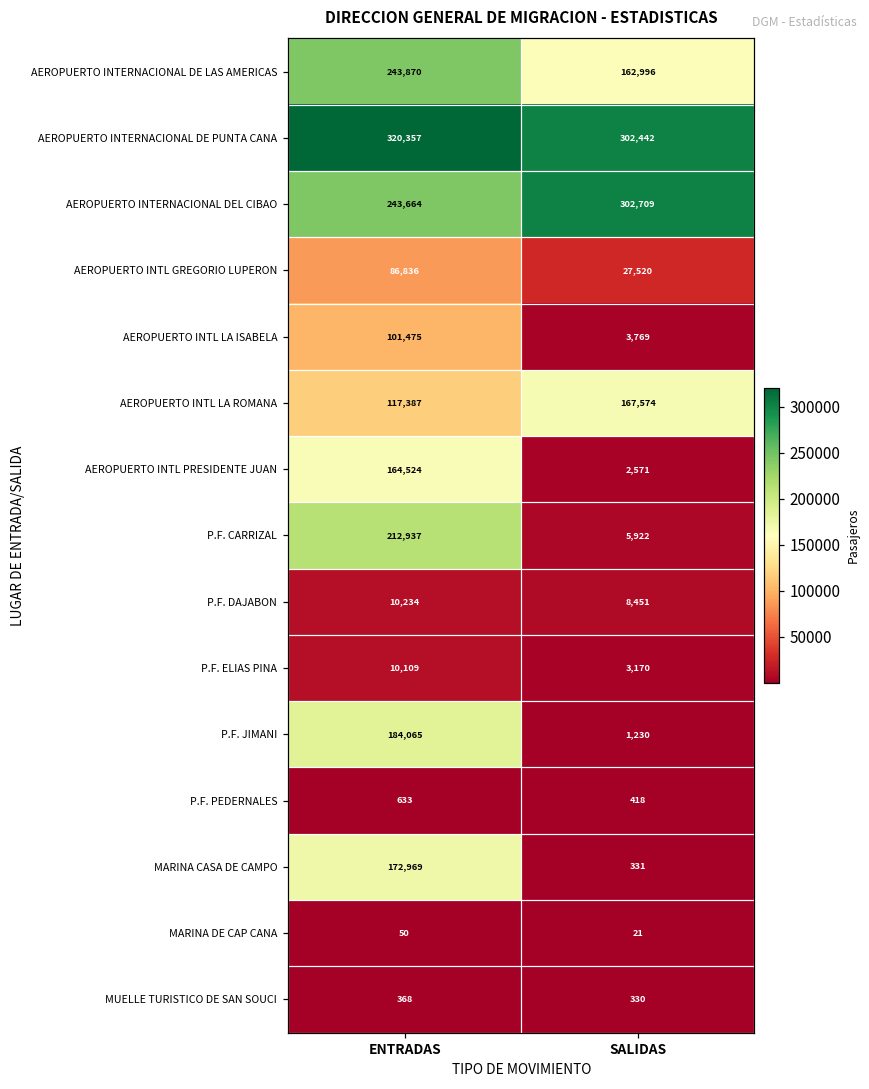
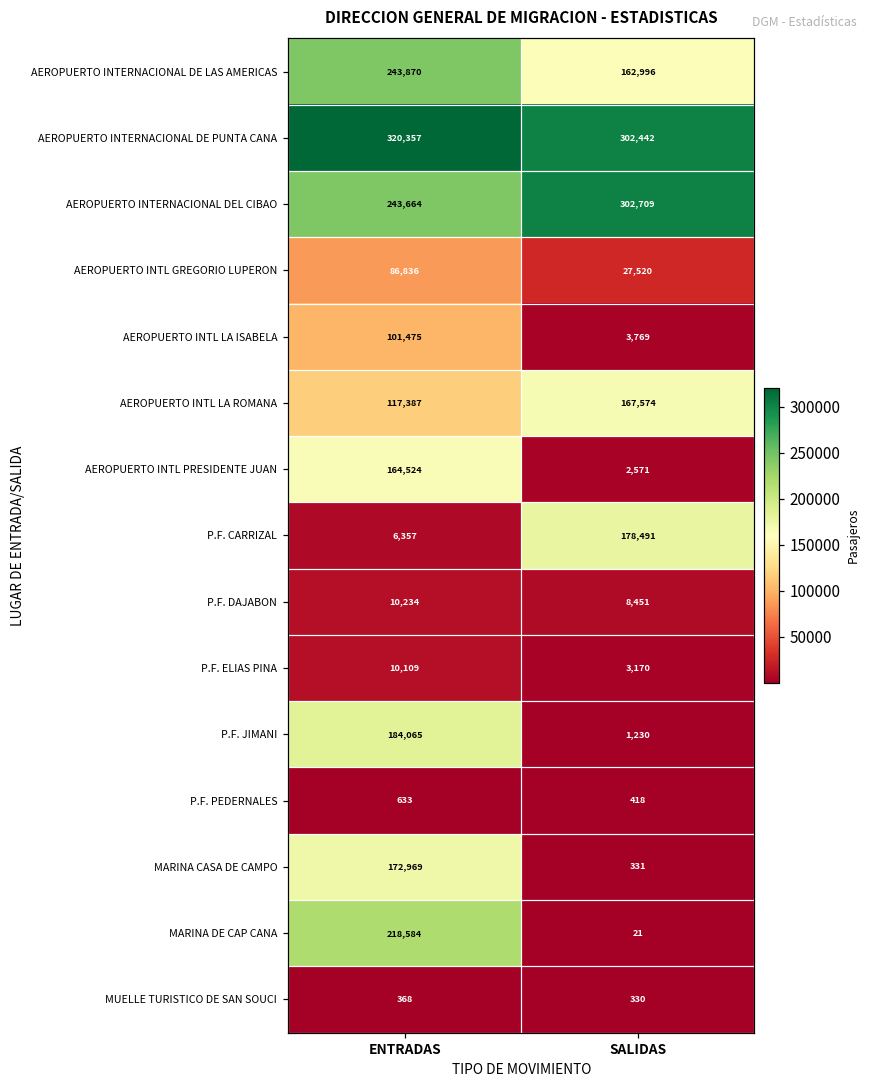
  {
    "AEROPUERTO INTERNACIONAL DE LAS AMERICAS": {
      "ENTRADAS": "243,870",
      "SALIDAS": "162,996"
    },
    "AEROPUERTO INTERNACIONAL DE PUNTA CANA": {
      "ENTRADAS": "320,357",
      "SALIDAS": "302,442"
    },
    "AEROPUERTO INTERNACIONAL DEL CIBAO": {
      "ENTRADAS": "243,664",
      "SALIDAS": "302,709"
    },
    "AEROPUERTO INTL GREGORIO LUPERON": {
      "ENTRADAS": "86,836",
      "SALIDAS": "27,520"
    },
    "AEROPUERTO INTL LA ISABELA": {
      "ENTRADAS": "101,475",
      "SALIDAS": "3,769"
    },
    "AEROPUERTO INTL LA ROMANA": {
      "ENTRADAS": "117,387",
      "SALIDAS": "167,574"
    },
    "AEROPUERTO INTL PRESIDENTE JUAN": {
      "ENTRADAS": "164,524",
      "SALIDAS": "2,571"
    },
    "P.F. CARRIZAL": {
-     "ENTRADAS": "212,937",
-     "SALIDAS": "5,922"
+     "ENTRADAS": "6,357",
+     "SALIDAS": "178,491"
    },
    "P.F. DAJABON": {
      "ENTRADAS": "10,234",
      "SALIDAS": "8,451"
    },
    "P.F. ELIAS PINA": {
      "ENTRADAS": "10,109",
      "SALIDAS": "3,170"
    },
    "P.F. JIMANI": {
      "ENTRADAS": "184,065",
      "SALIDAS": "1,230"
    },
    "P.F. PEDERNALES": {
      "ENTRADAS": "633",
      "SALIDAS": "418"
    },
    "MARINA CASA DE CAMPO": {
      "ENTRADAS": "172,969",
      "SALIDAS": "331"
    },
    "MARINA DE CAP CANA": {
-     "ENTRADAS": "50",
+     "ENTRADAS": "218,584",
      "SALIDAS": "21"
    },
    "MUELLE TURISTICO DE SAN SOUCI": {
      "ENTRADAS": "368",
      "SALIDAS": "330"
    }
  }
